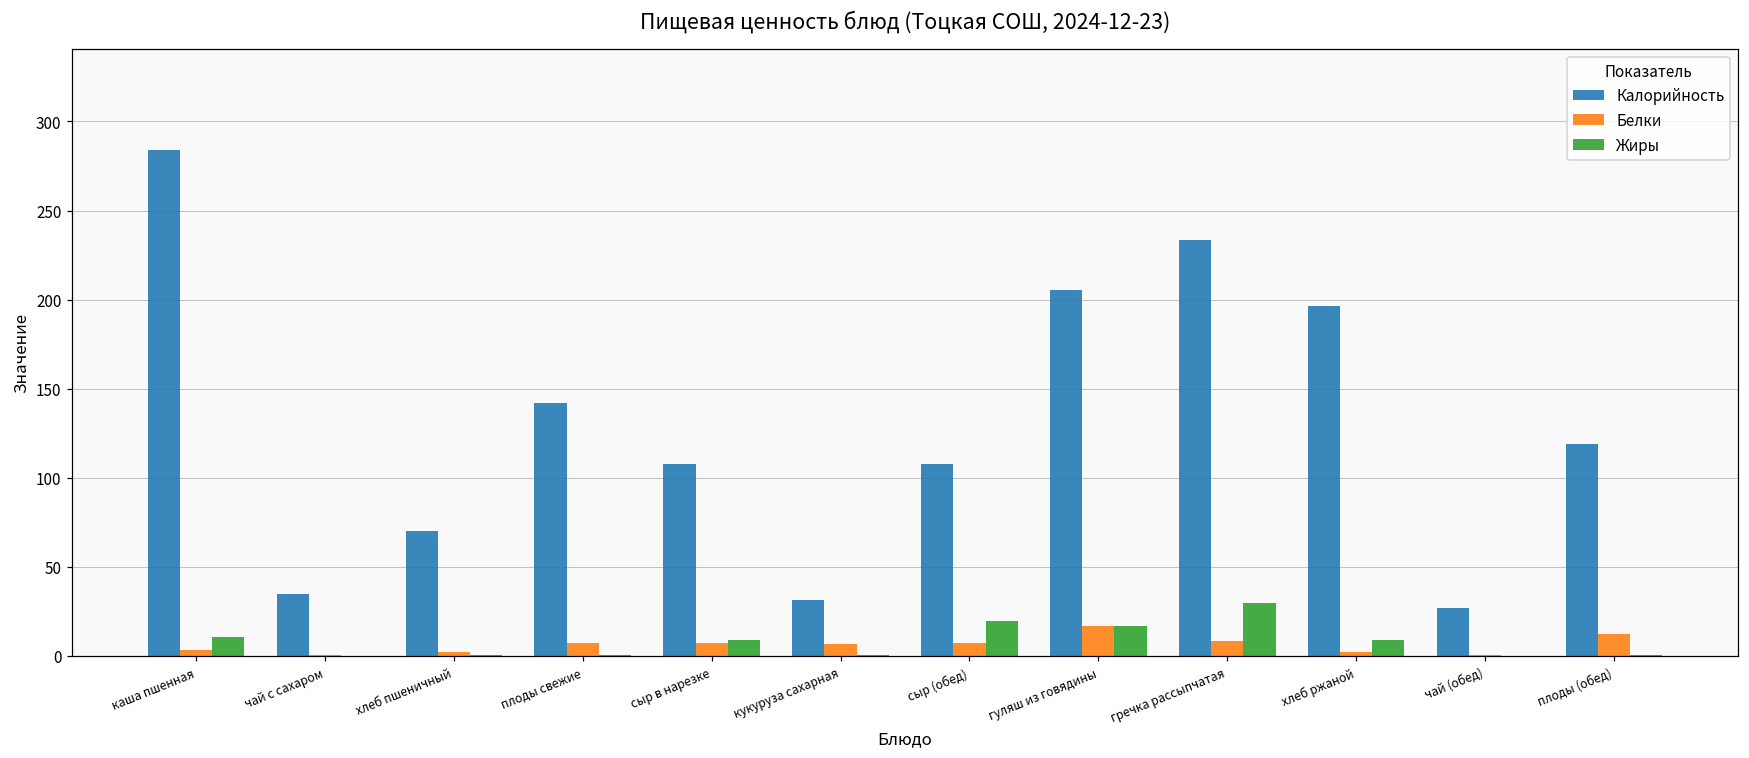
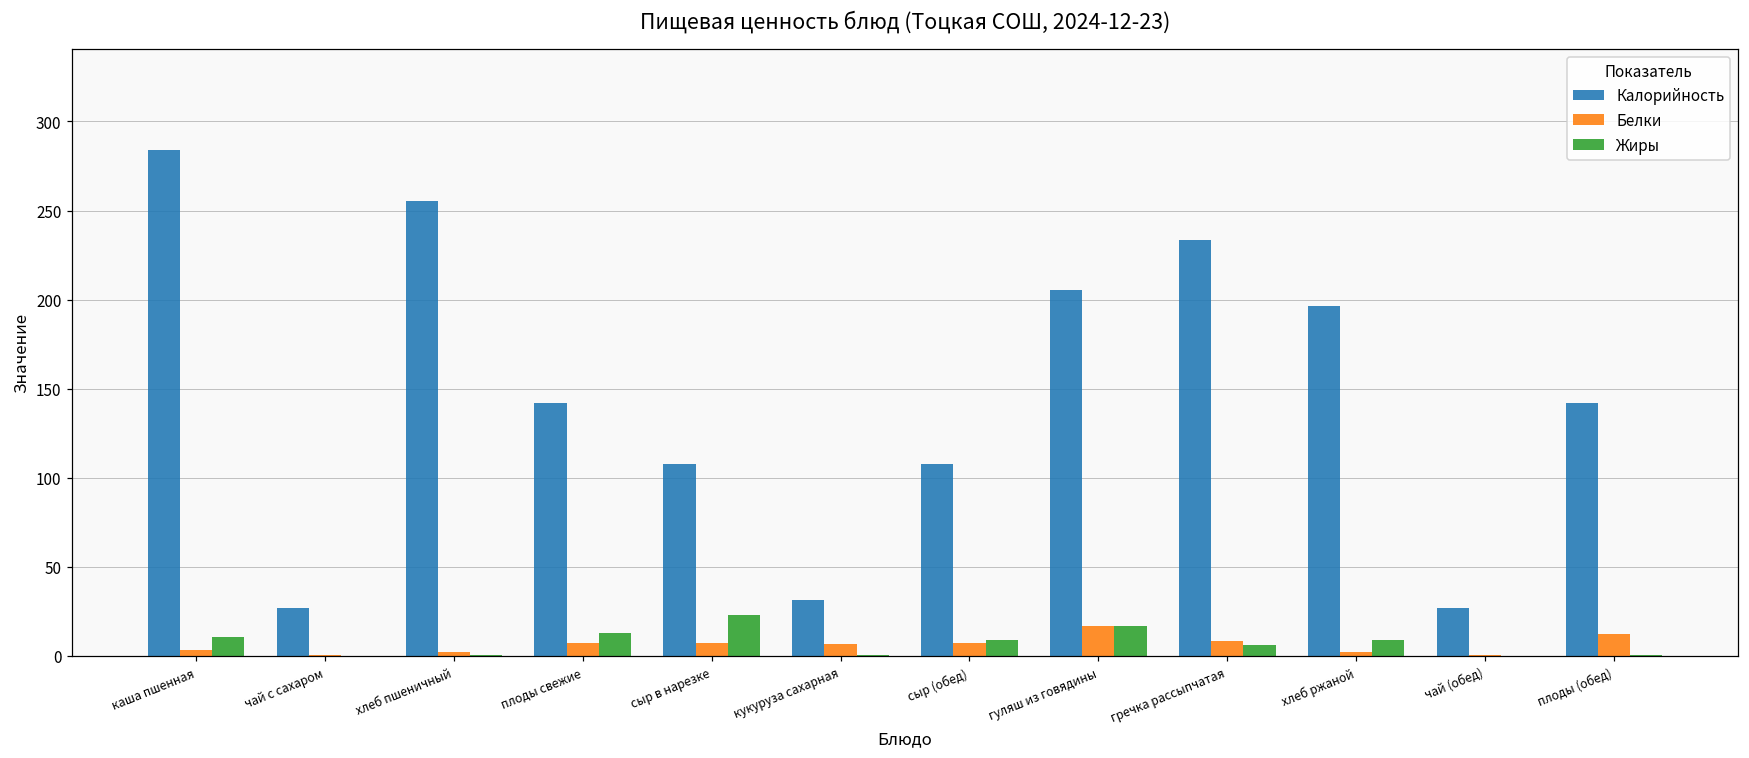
  {
    "Калорийность": {
      "каша пшенная": 284,
-     "чай с сахаром": 35,
-     "хлеб пшеничный": 70,
+     "чай с сахаром": 27,
+     "хлеб пшеничный": 256,
      "плоды свежие": 142,
      "сыр в нарезке": 108,
      "кукуруза сахарная": 31,
      "сыр (обед)": 108,
      "гуляш из говядины": 205,
      "гречка рассыпчатая": 234,
      "хлеб ржаной": 197,
      "чай (обед)": 27,
-     "плоды (обед)": 119
+     "плоды (обед)": 142
    },
    "Белки": {
      "каша пшенная": 3,
      "хлеб пшеничный": 2,
      "плоды свежие": 7,
      "сыр в нарезке": 7,
      "кукуруза сахарная": 7,
      "сыр (обед)": 7,
      "гуляш из говядины": 17,
      "гречка рассыпчатая": 8,
      "хлеб ржаной": 2,
      "плоды (обед)": 12
    },
    "Жиры": {
      "каша пшенная": 11,
      "чай с сахаром": 0,
-     "плоды свежие": 0,
-     "сыр в нарезке": 9,
-     "сыр (обед)": 20,
+     "плоды свежие": 13,
+     "сыр в нарезке": 23,
+     "сыр (обед)": 9,
      "гуляш из говядины": 17,
-     "гречка рассыпчатая": 29,
+     "гречка рассыпчатая": 6,
      "хлеб ржаной": 9,
      "чай (обед)": 0
    }
  }
